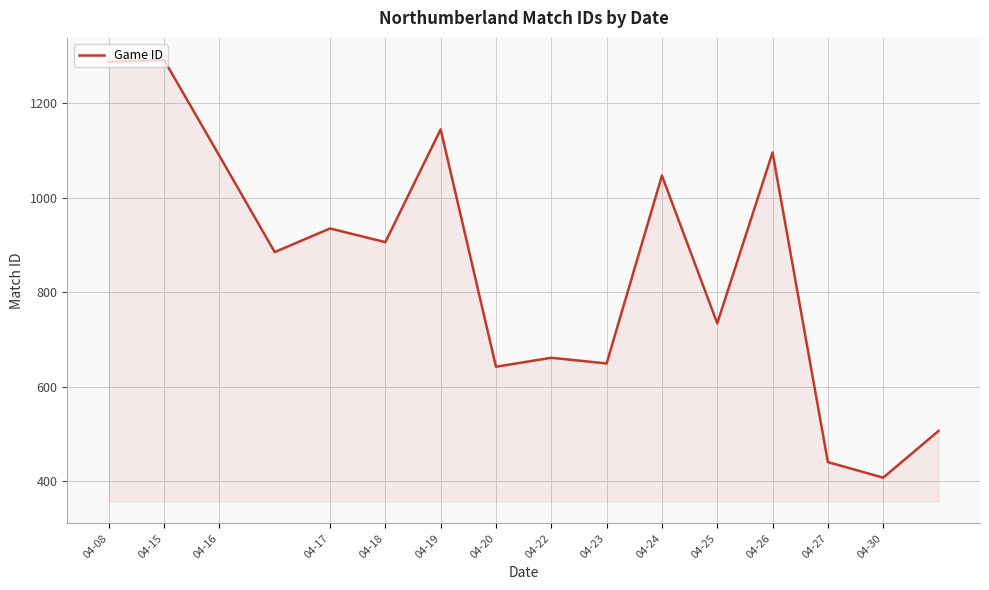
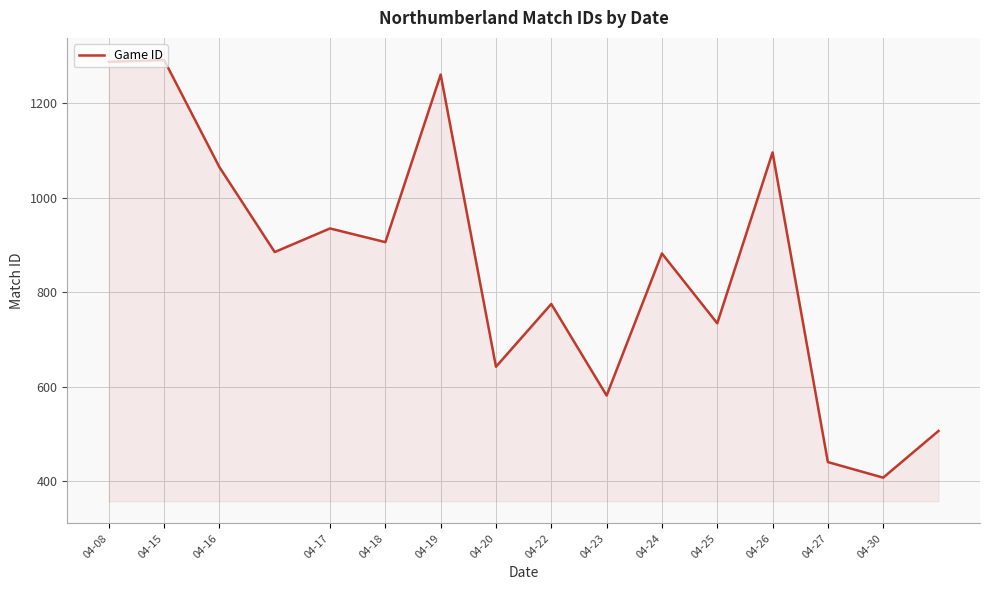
  {
-   "04-16": 1090,
+   "04-16": 1070,
    "04-17": 940,
    "04-18": 910,
-   "04-19": 1150,
+   "04-19": 1260,
    "04-20": 640,
-   "04-22": 660,
-   "04-23": 650,
-   "04-24": 1050,
+   "04-22": 780,
+   "04-23": 580,
+   "04-24": 880,
    "04-25": 730,
    "04-26": 1100,
    "04-27": 440,
    "04-30": 410
  }
